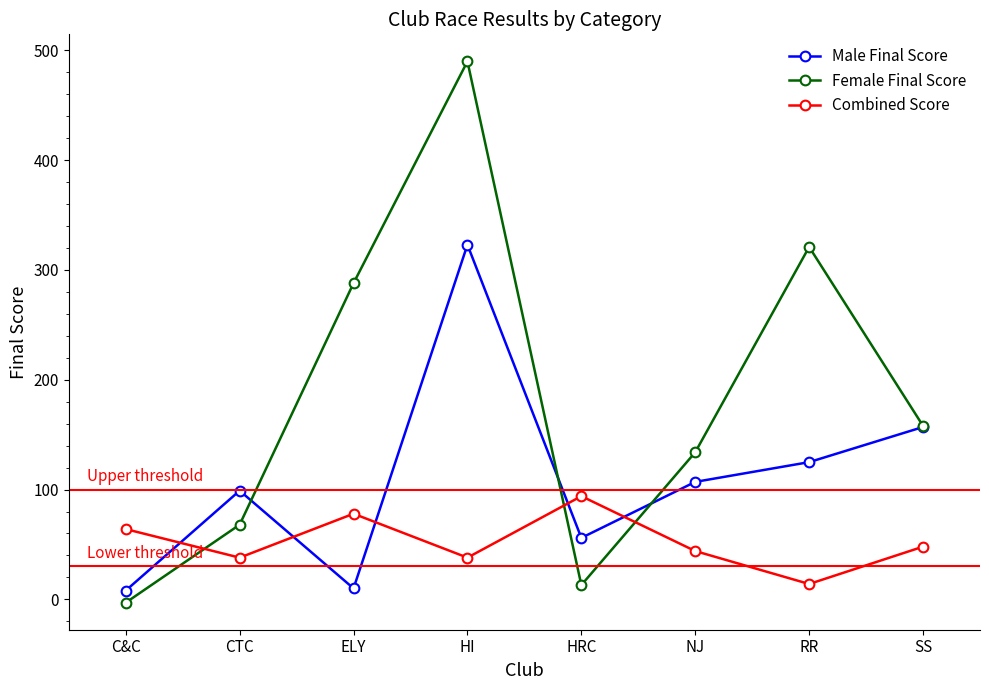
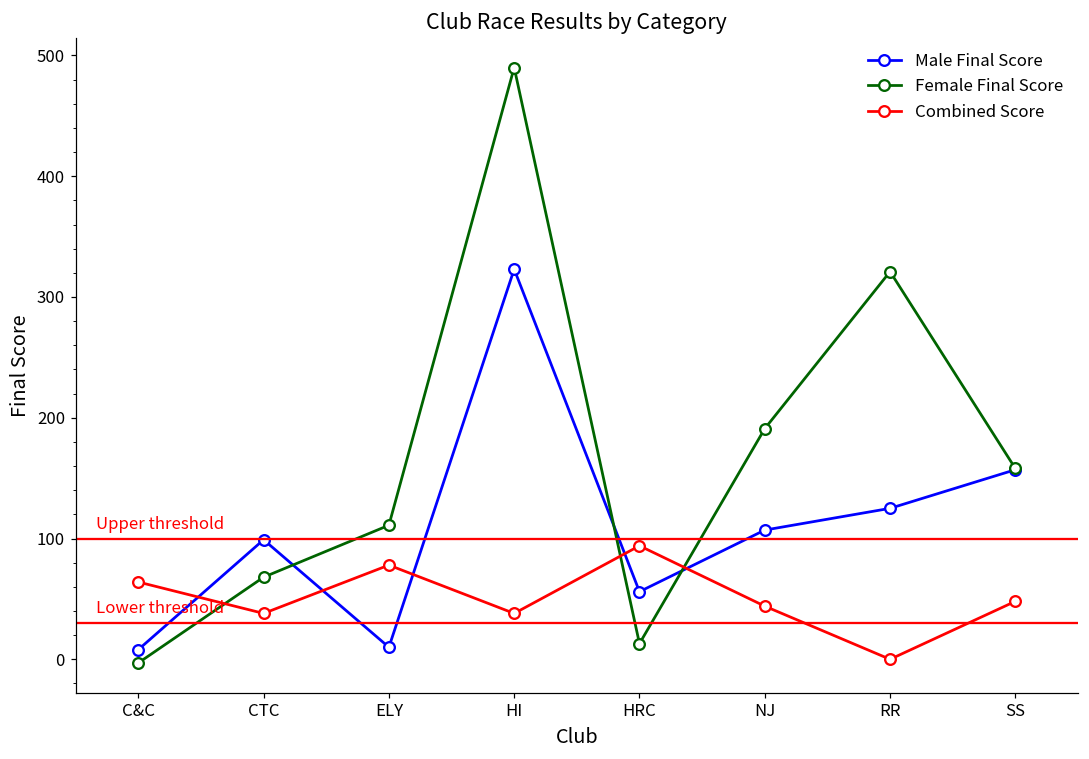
  {
    "Male Final Score": {
      "C&C": 8,
      "CTC": 99,
      "ELY": 10,
      "HI": 323,
      "HRC": 56,
      "NJ": 107,
      "RR": 125
    },
    "Female Final Score": {
      "C&C": -3,
      "CTC": 68,
-     "ELY": 288,
+     "ELY": 111,
      "HI": 490,
      "HRC": 13,
-     "NJ": 134,
+     "NJ": 191,
      "RR": 321
    },
    "Combined Score": {
      "C&C": 64,
      "CTC": 38,
      "ELY": 78,
      "HI": 38,
      "HRC": 94,
      "NJ": 44,
-     "RR": 14,
+     "RR": 0,
      "SS": 48
    }
  }
